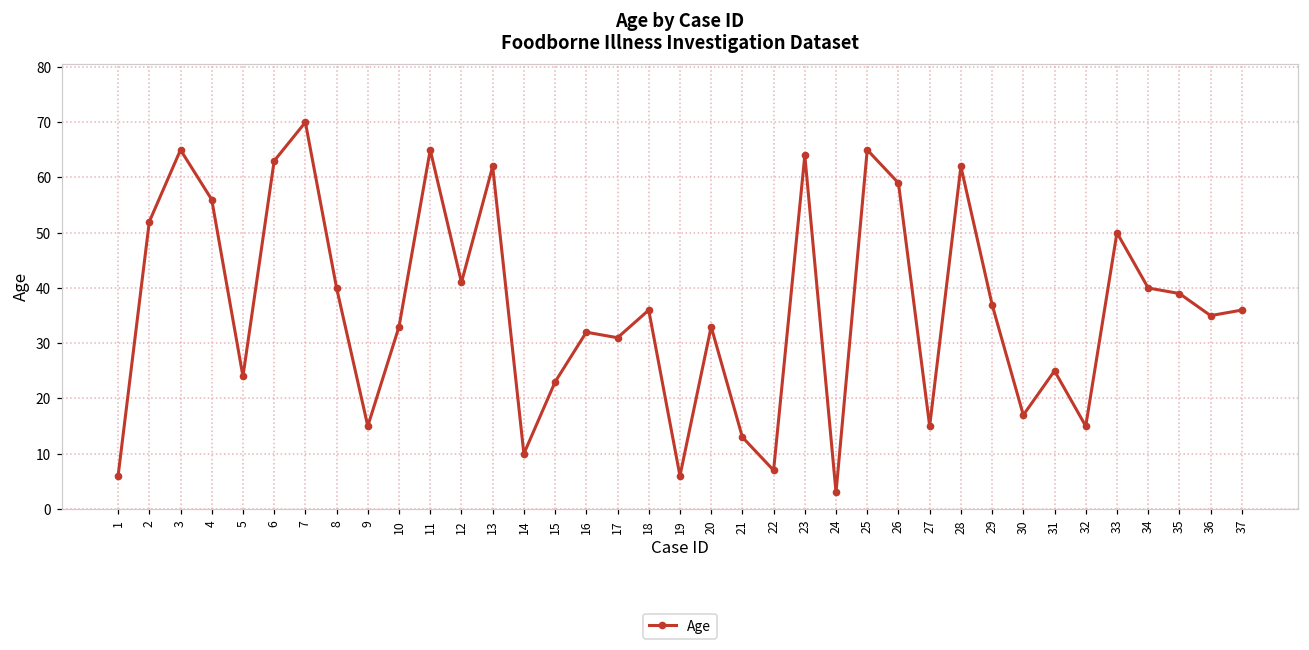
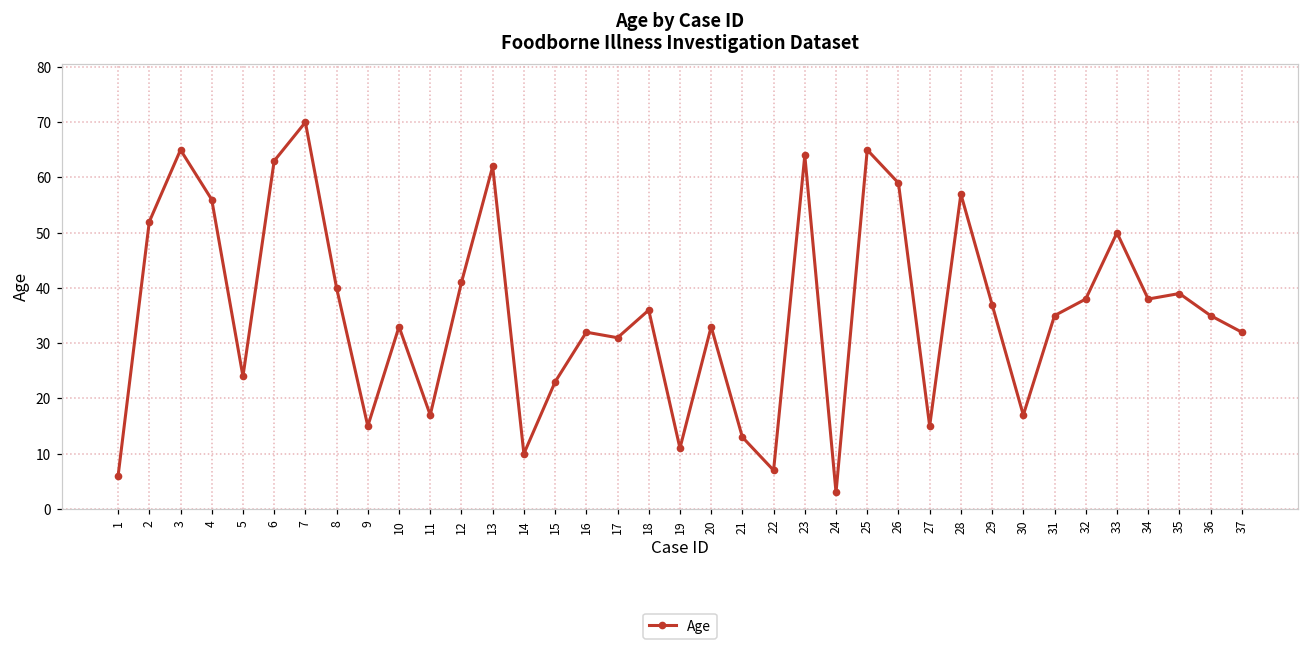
  {
    "1": 6,
    "2": 52,
    "3": 65,
    "4": 56,
    "5": 24,
    "6": 63,
    "7": 70,
    "8": 40,
    "9": 15,
    "10": 33,
-   "11": 65,
+   "11": 17,
    "12": 41,
    "13": 62,
    "14": 10,
    "15": 23,
    "16": 32,
    "17": 31,
    "18": 36,
-   "19": 6,
+   "19": 11,
    "20": 33,
    "21": 13,
    "22": 7,
    "23": 64,
    "24": 3,
    "25": 65,
    "26": 59,
    "27": 15,
-   "28": 62,
+   "28": 57,
    "29": 37,
    "30": 17,
-   "31": 25,
-   "32": 15,
+   "31": 35,
+   "32": 38,
    "33": 50,
-   "34": 40,
+   "34": 38,
    "35": 39,
    "36": 35,
-   "37": 36
+   "37": 32
  }
